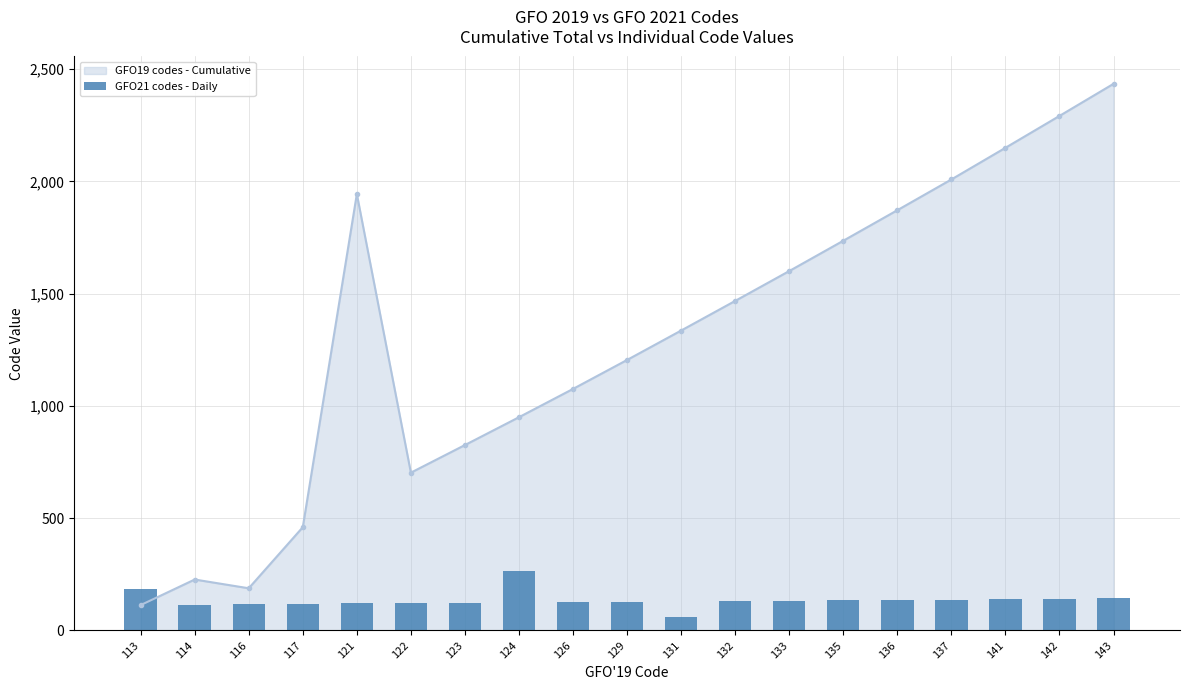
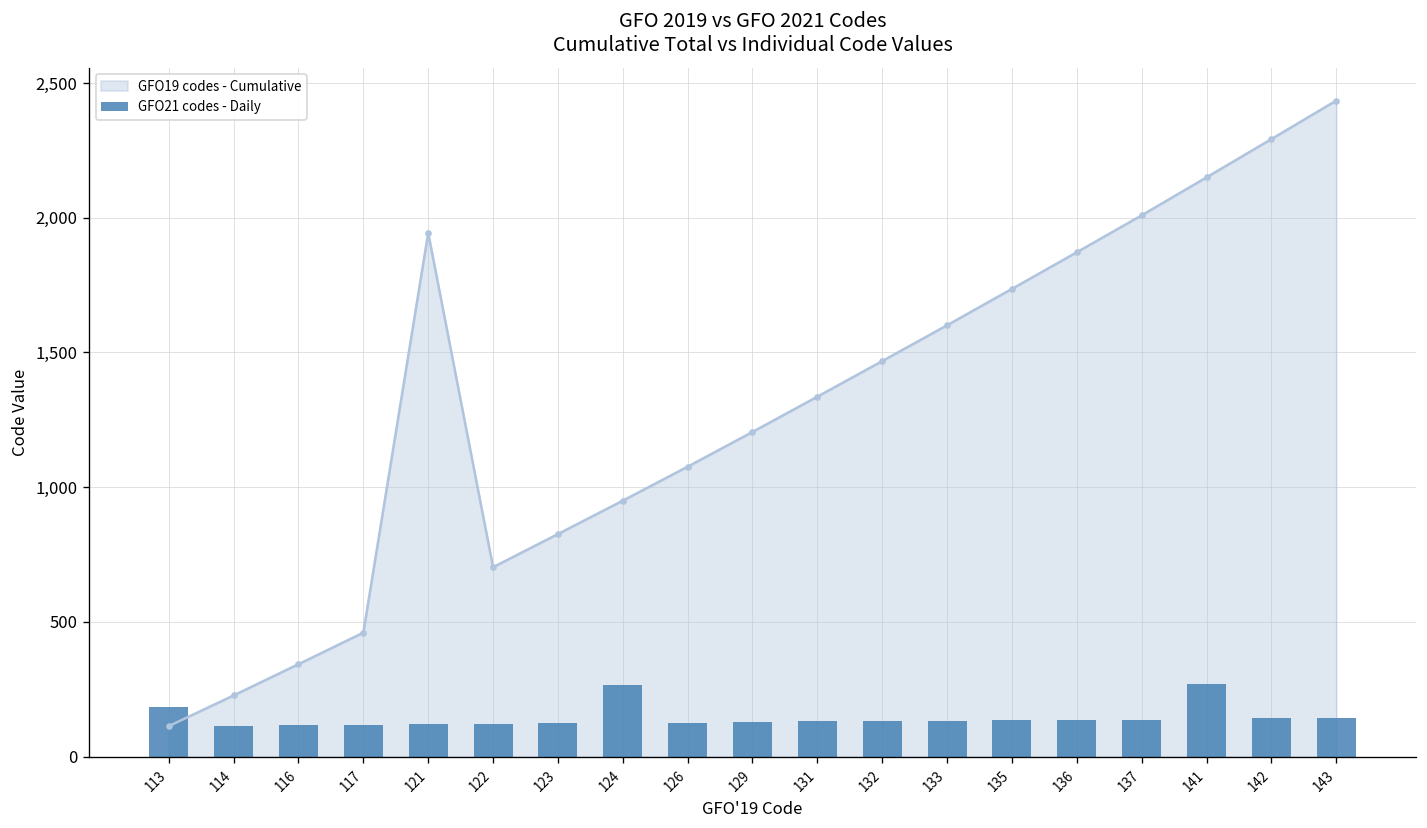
  {
    "GFO19 codes - Cumulative": {
      "113": "110",
      "114": "230",
-     "116": "190",
+     "116": "340",
      "117": "460",
      "121": "1,940",
      "122": "700",
      "123": "830",
      "124": "950",
      "126": "1,080",
      "129": "1,210",
      "131": "1,340",
      "132": "1,470",
      "133": "1,600",
      "135": "1,740",
      "136": "1,870",
      "137": "2,010",
      "141": "2,150",
      "142": "2,290",
      "143": "2,440"
    },
    "GFO21 codes - Daily": {
      "113": "180",
      "114": "110",
      "116": "120",
      "117": "120",
      "121": "120",
      "122": "120",
      "123": "120",
      "124": "270",
      "126": "130",
      "129": "130",
-     "131": "60",
+     "131": "130",
      "132": "130",
      "133": "130",
      "135": "140",
      "136": "140",
      "137": "140",
-     "141": "140",
+     "141": "270",
      "142": "140",
      "143": "140"
    }
  }
